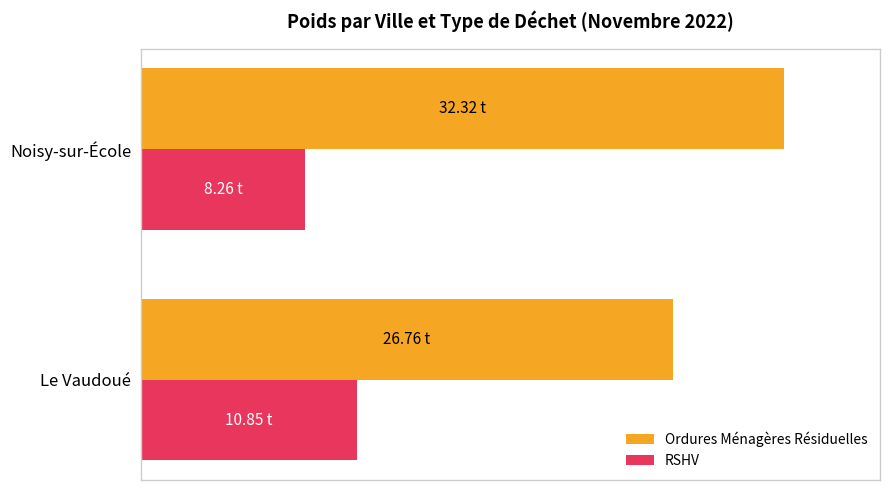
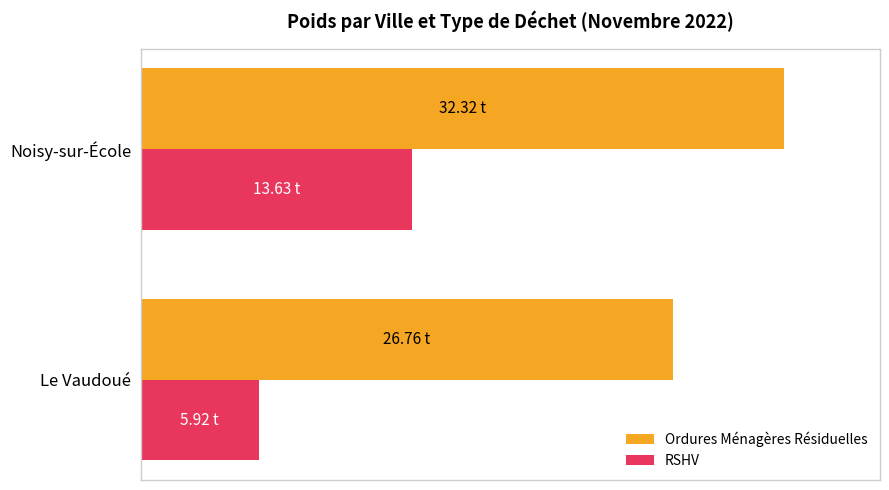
  {
    "Ordures Ménagères Résiduelles": {
      "Noisy-sur-École": 32.32,
      "Le Vaudoué": 26.76
    },
    "RSHV": {
-     "Noisy-sur-École": 8.26,
-     "Le Vaudoué": 10.85
+     "Noisy-sur-École": 13.63,
+     "Le Vaudoué": 5.92
    }
  }
